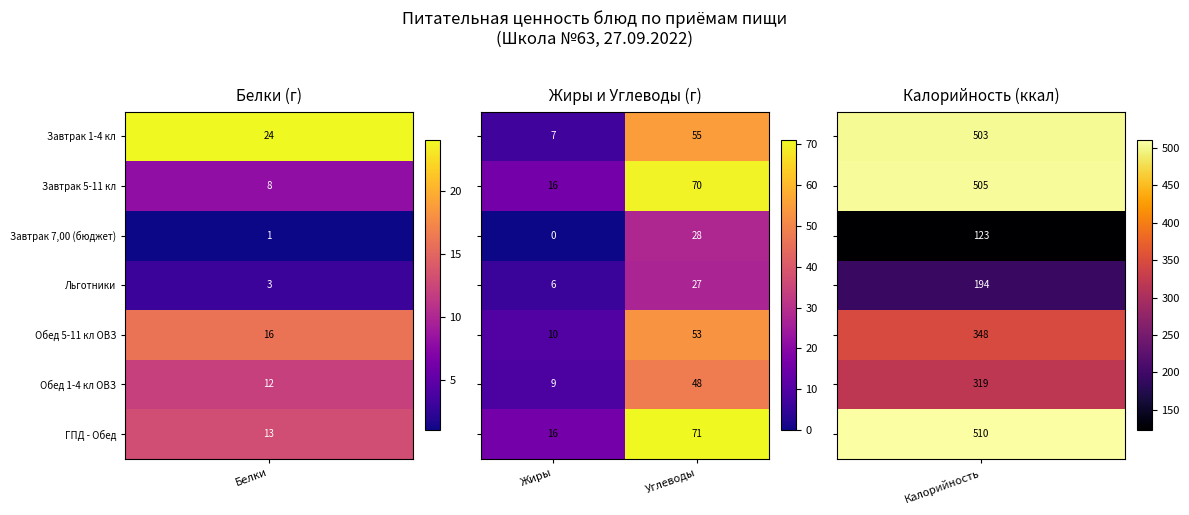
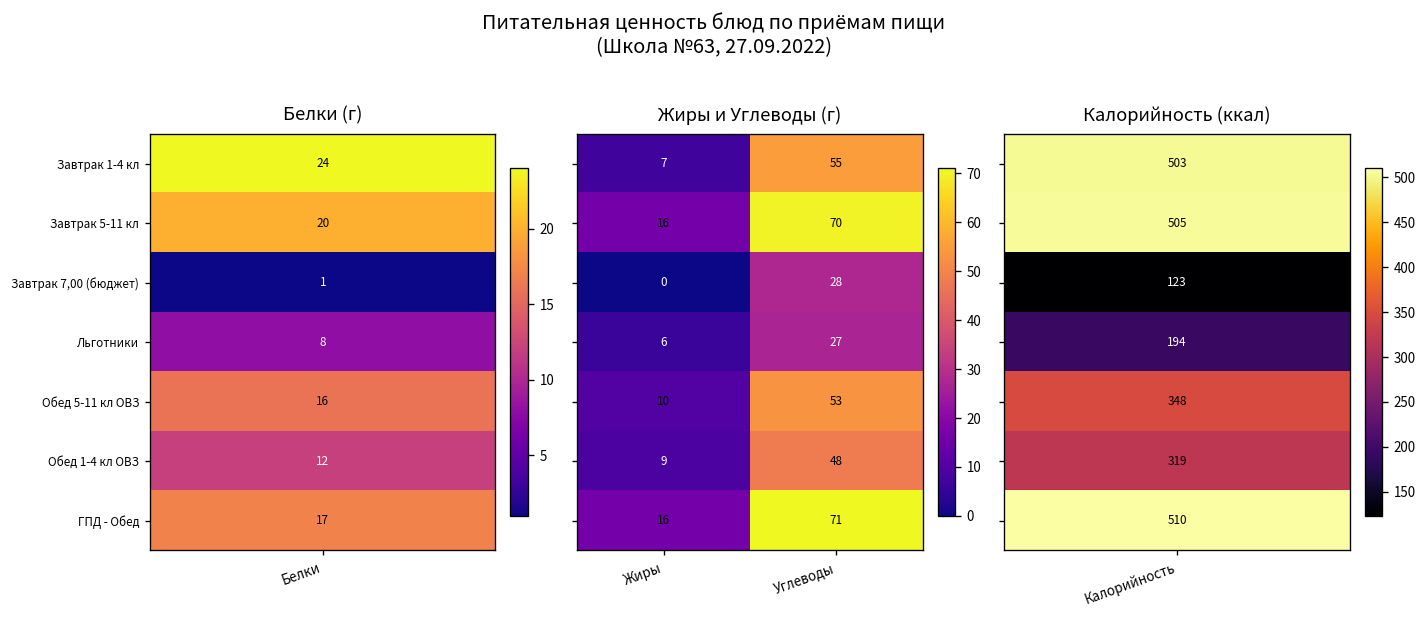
  {
    "Белки (г)": {
      "Завтрак 1-4 кл": {
        "Белки": 24
      },
      "Завтрак 5-11 кл": {
-       "Белки": 8
+       "Белки": 20
      },
      "Завтрак 7,00 (бюджет)": {
        "Белки": 1
      },
      "Льготники": {
-       "Белки": 3
+       "Белки": 8
      },
      "Обед 5-11 кл ОВЗ": {
        "Белки": 16
      },
      "Обед 1-4 кл ОВЗ": {
        "Белки": 12
      },
      "ГПД - Обед": {
-       "Белки": 13
+       "Белки": 17
      }
    }
  }
